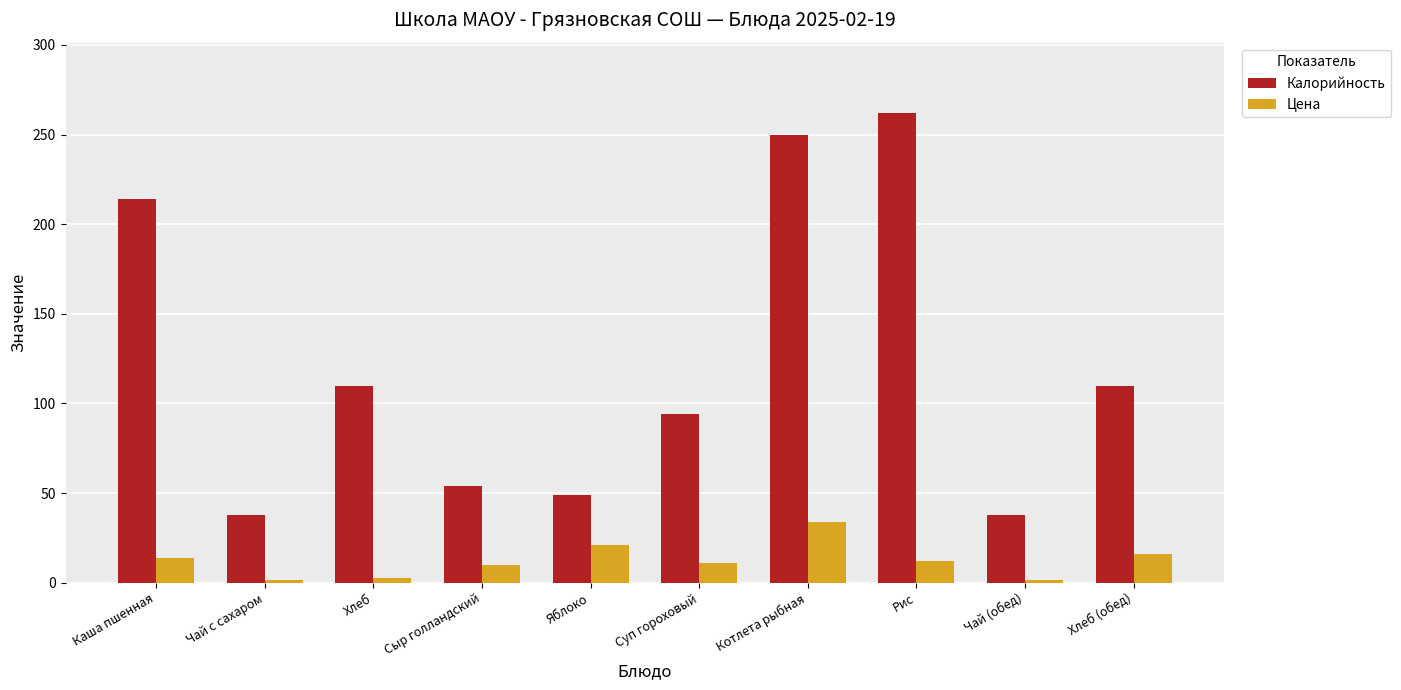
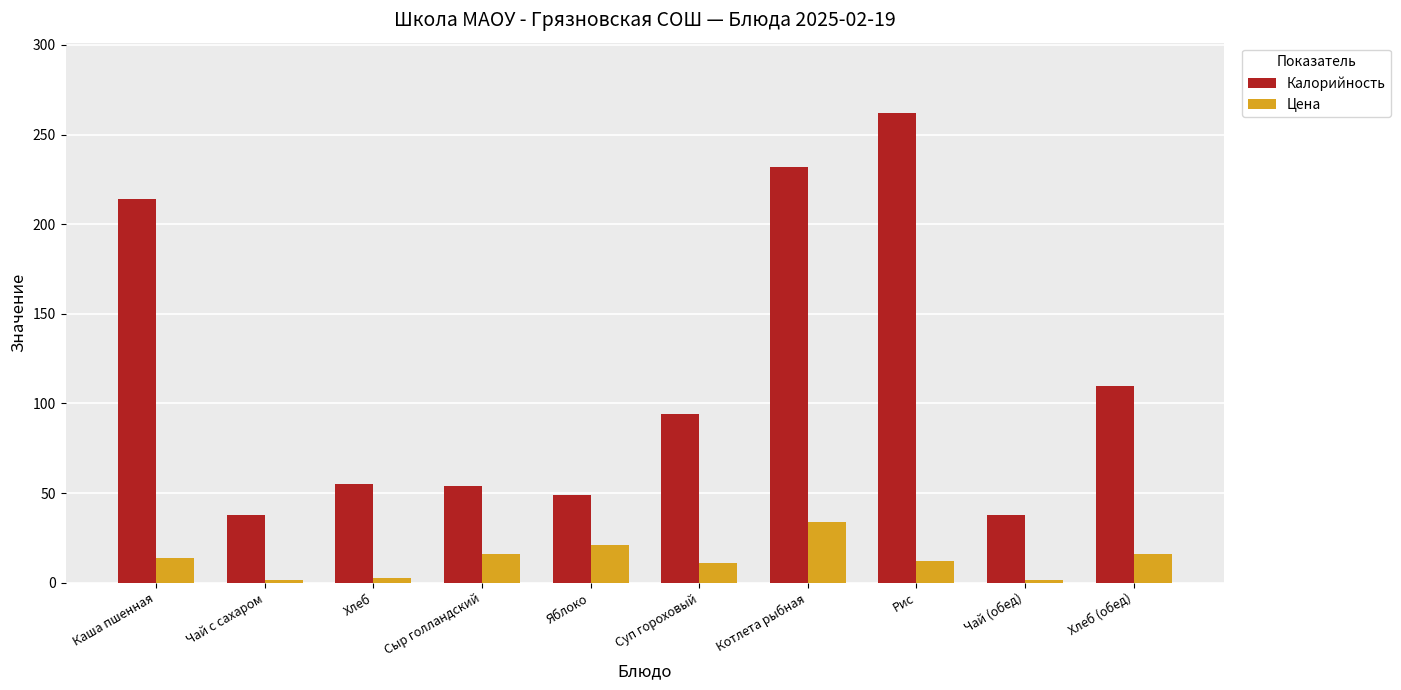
  {
    "Калорийность": {
      "Каша пшенная": 214,
      "Чай с сахаром": 38,
-     "Хлеб": 110,
+     "Хлеб": 55,
      "Сыр голландский": 54,
      "Яблоко": 49,
      "Суп гороховый": 94,
-     "Котлета рыбная": 250,
+     "Котлета рыбная": 232,
      "Рис": 262,
      "Чай (обед)": 38,
      "Хлеб (обед)": 110
    },
    "Цена": {
      "Каша пшенная": 14,
      "Чай с сахаром": 1,
      "Хлеб": 3,
-     "Сыр голландский": 10,
+     "Сыр голландский": 16,
      "Яблоко": 21,
      "Суп гороховый": 11,
      "Котлета рыбная": 34,
      "Рис": 12,
      "Чай (обед)": 1,
      "Хлеб (обед)": 16
    }
  }
